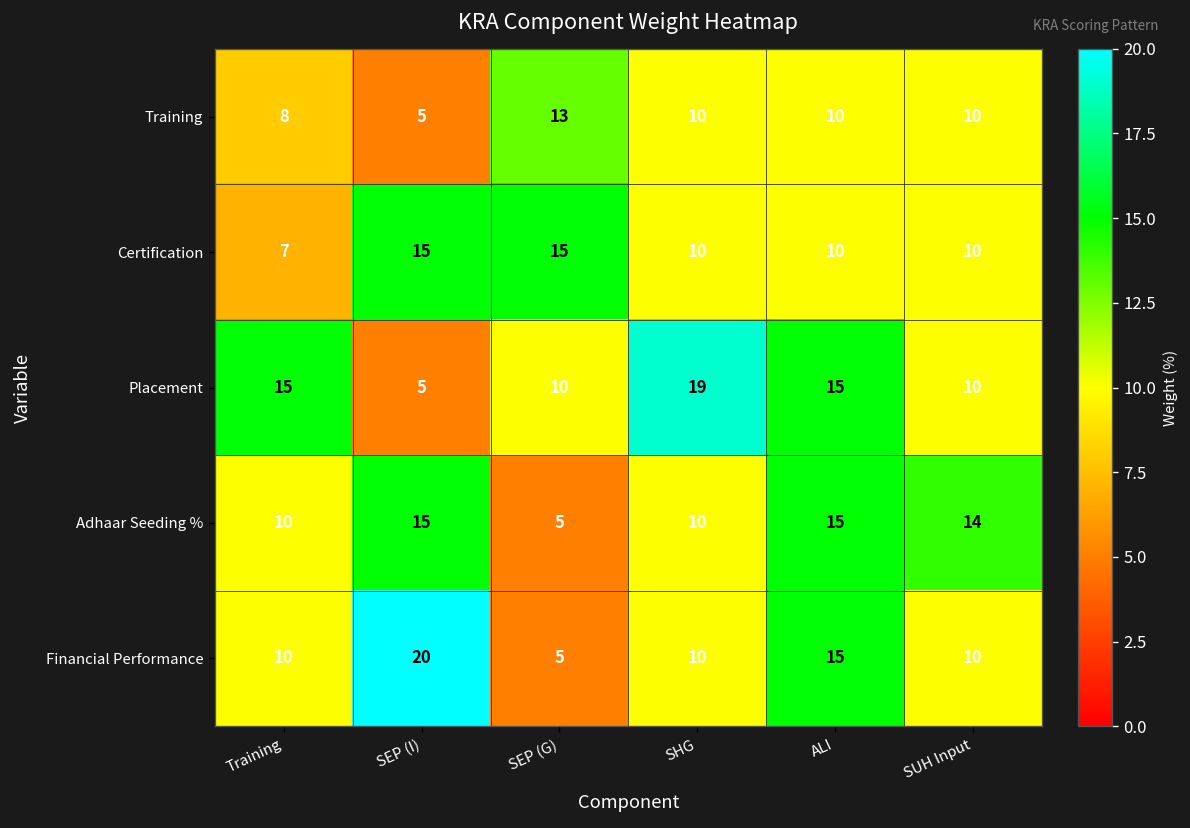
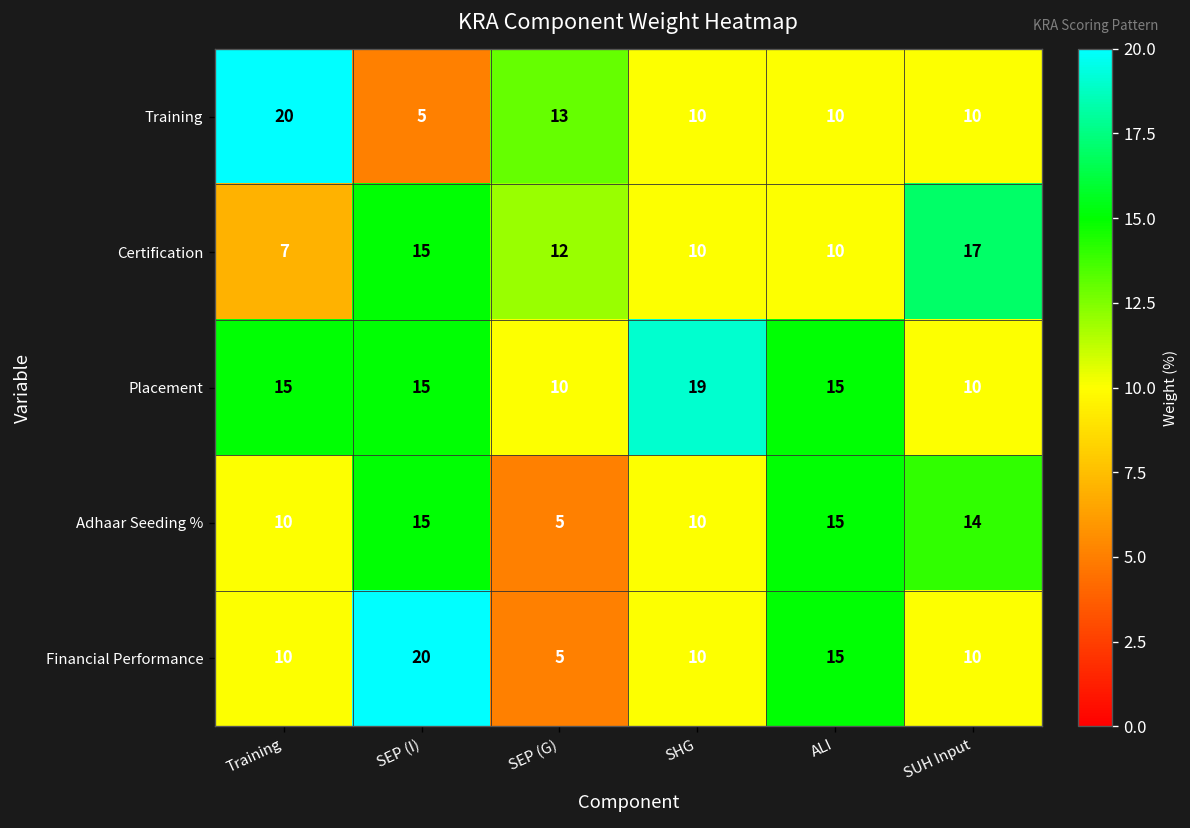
  {
    "Training": {
-     "Training": 8,
+     "Training": 20,
      "SEP (I)": 5,
      "SEP (G)": 13,
      "SHG": 10,
      "ALI": 10,
      "SUH Input": 10
    },
    "Certification": {
      "Training": 7,
      "SEP (I)": 15,
-     "SEP (G)": 15,
+     "SEP (G)": 12,
      "SHG": 10,
      "ALI": 10,
-     "SUH Input": 10
+     "SUH Input": 17
    },
    "Placement": {
      "Training": 15,
-     "SEP (I)": 5,
+     "SEP (I)": 15,
      "SEP (G)": 10,
      "SHG": 19,
      "ALI": 15,
      "SUH Input": 10
    },
    "Adhaar Seeding %": {
      "Training": 10,
      "SEP (I)": 15,
      "SEP (G)": 5,
      "SHG": 10,
      "ALI": 15,
      "SUH Input": 14
    },
    "Financial Performance": {
      "Training": 10,
      "SEP (I)": 20,
      "SEP (G)": 5,
      "SHG": 10,
      "ALI": 15,
      "SUH Input": 10
    }
  }
